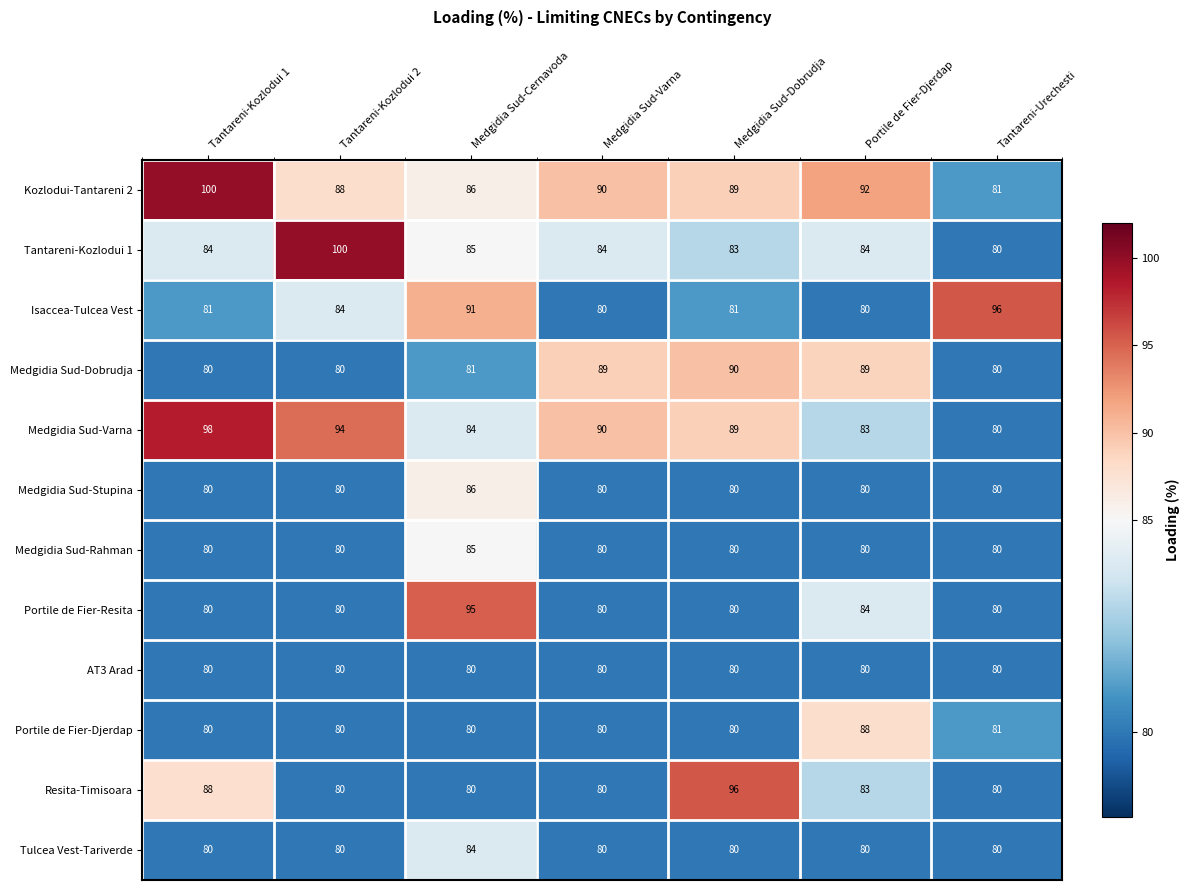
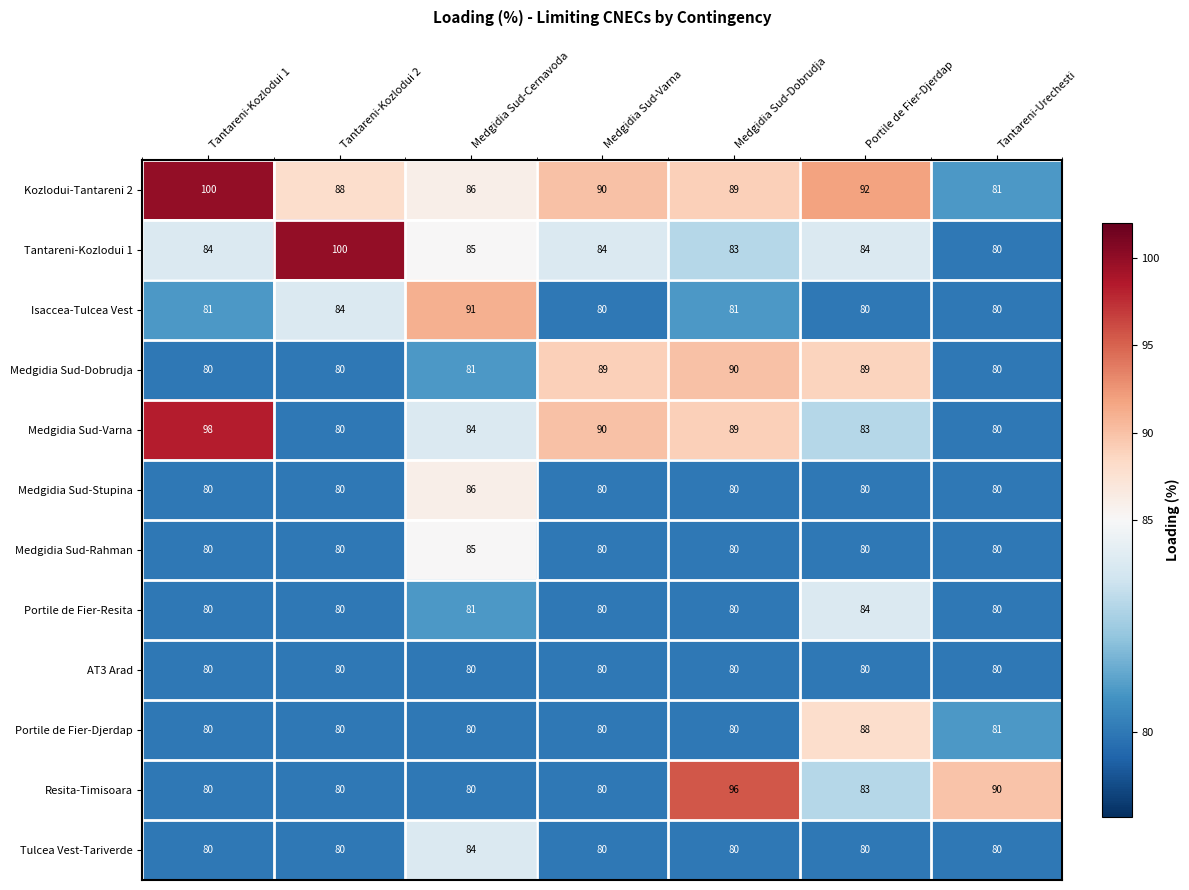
  {
    "Kozlodui-Tantareni 2": {
      "Tantareni-Kozlodui 1": 100,
      "Tantareni-Kozlodui 2": 88,
      "Medgidia Sud-Cernavoda": 86,
      "Medgidia Sud-Varna": 90,
      "Medgidia Sud-Dobrudja": 89,
      "Portile de Fier-Djerdap": 92,
      "Tantareni-Urechesti": 81
    },
    "Tantareni-Kozlodui 1": {
      "Tantareni-Kozlodui 1": 84,
      "Tantareni-Kozlodui 2": 100,
      "Medgidia Sud-Cernavoda": 85,
      "Medgidia Sud-Varna": 84,
      "Medgidia Sud-Dobrudja": 83,
      "Portile de Fier-Djerdap": 84,
      "Tantareni-Urechesti": 80
    },
    "Isaccea-Tulcea Vest": {
      "Tantareni-Kozlodui 1": 81,
      "Tantareni-Kozlodui 2": 84,
      "Medgidia Sud-Cernavoda": 91,
      "Medgidia Sud-Varna": 80,
      "Medgidia Sud-Dobrudja": 81,
      "Portile de Fier-Djerdap": 80,
-     "Tantareni-Urechesti": 96
+     "Tantareni-Urechesti": 80
    },
    "Medgidia Sud-Dobrudja": {
      "Tantareni-Kozlodui 1": 80,
      "Tantareni-Kozlodui 2": 80,
      "Medgidia Sud-Cernavoda": 81,
      "Medgidia Sud-Varna": 89,
      "Medgidia Sud-Dobrudja": 90,
      "Portile de Fier-Djerdap": 89,
      "Tantareni-Urechesti": 80
    },
    "Medgidia Sud-Varna": {
      "Tantareni-Kozlodui 1": 98,
-     "Tantareni-Kozlodui 2": 94,
+     "Tantareni-Kozlodui 2": 80,
      "Medgidia Sud-Cernavoda": 84,
      "Medgidia Sud-Varna": 90,
      "Medgidia Sud-Dobrudja": 89,
      "Portile de Fier-Djerdap": 83,
      "Tantareni-Urechesti": 80
    },
    "Medgidia Sud-Stupina": {
      "Tantareni-Kozlodui 1": 80,
      "Tantareni-Kozlodui 2": 80,
      "Medgidia Sud-Cernavoda": 86,
      "Medgidia Sud-Varna": 80,
      "Medgidia Sud-Dobrudja": 80,
      "Portile de Fier-Djerdap": 80,
      "Tantareni-Urechesti": 80
    },
    "Medgidia Sud-Rahman": {
      "Tantareni-Kozlodui 1": 80,
      "Tantareni-Kozlodui 2": 80,
      "Medgidia Sud-Cernavoda": 85,
      "Medgidia Sud-Varna": 80,
      "Medgidia Sud-Dobrudja": 80,
      "Portile de Fier-Djerdap": 80,
      "Tantareni-Urechesti": 80
    },
    "Portile de Fier-Resita": {
      "Tantareni-Kozlodui 1": 80,
      "Tantareni-Kozlodui 2": 80,
-     "Medgidia Sud-Cernavoda": 95,
+     "Medgidia Sud-Cernavoda": 81,
      "Medgidia Sud-Varna": 80,
      "Medgidia Sud-Dobrudja": 80,
      "Portile de Fier-Djerdap": 84,
      "Tantareni-Urechesti": 80
    },
    "AT3 Arad": {
      "Tantareni-Kozlodui 1": 80,
      "Tantareni-Kozlodui 2": 80,
      "Medgidia Sud-Cernavoda": 80,
      "Medgidia Sud-Varna": 80,
      "Medgidia Sud-Dobrudja": 80,
      "Portile de Fier-Djerdap": 80,
      "Tantareni-Urechesti": 80
    },
    "Portile de Fier-Djerdap": {
      "Tantareni-Kozlodui 1": 80,
      "Tantareni-Kozlodui 2": 80,
      "Medgidia Sud-Cernavoda": 80,
      "Medgidia Sud-Varna": 80,
      "Medgidia Sud-Dobrudja": 80,
      "Portile de Fier-Djerdap": 88,
      "Tantareni-Urechesti": 81
    },
    "Resita-Timisoara": {
-     "Tantareni-Kozlodui 1": 88,
+     "Tantareni-Kozlodui 1": 80,
      "Tantareni-Kozlodui 2": 80,
      "Medgidia Sud-Cernavoda": 80,
      "Medgidia Sud-Varna": 80,
      "Medgidia Sud-Dobrudja": 96,
      "Portile de Fier-Djerdap": 83,
-     "Tantareni-Urechesti": 80
+     "Tantareni-Urechesti": 90
    },
    "Tulcea Vest-Tariverde": {
      "Tantareni-Kozlodui 1": 80,
      "Tantareni-Kozlodui 2": 80,
      "Medgidia Sud-Cernavoda": 84,
      "Medgidia Sud-Varna": 80,
      "Medgidia Sud-Dobrudja": 80,
      "Portile de Fier-Djerdap": 80,
      "Tantareni-Urechesti": 80
    }
  }
